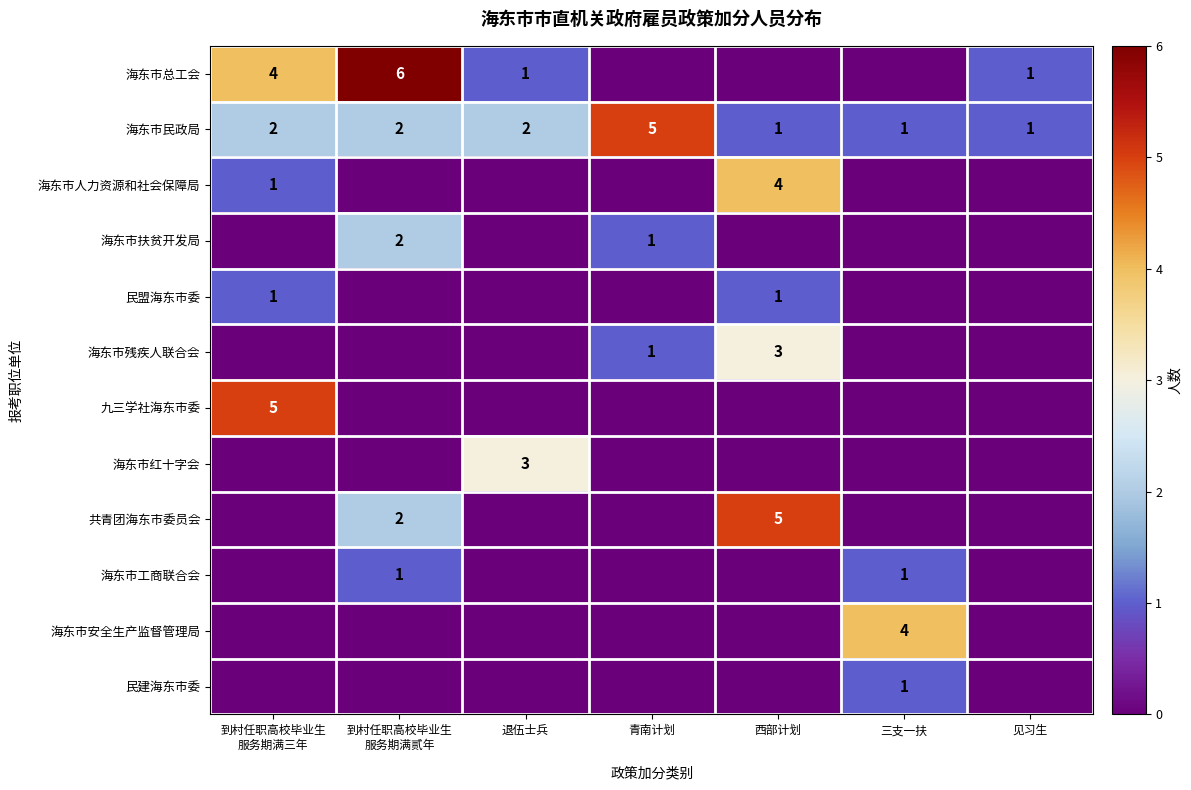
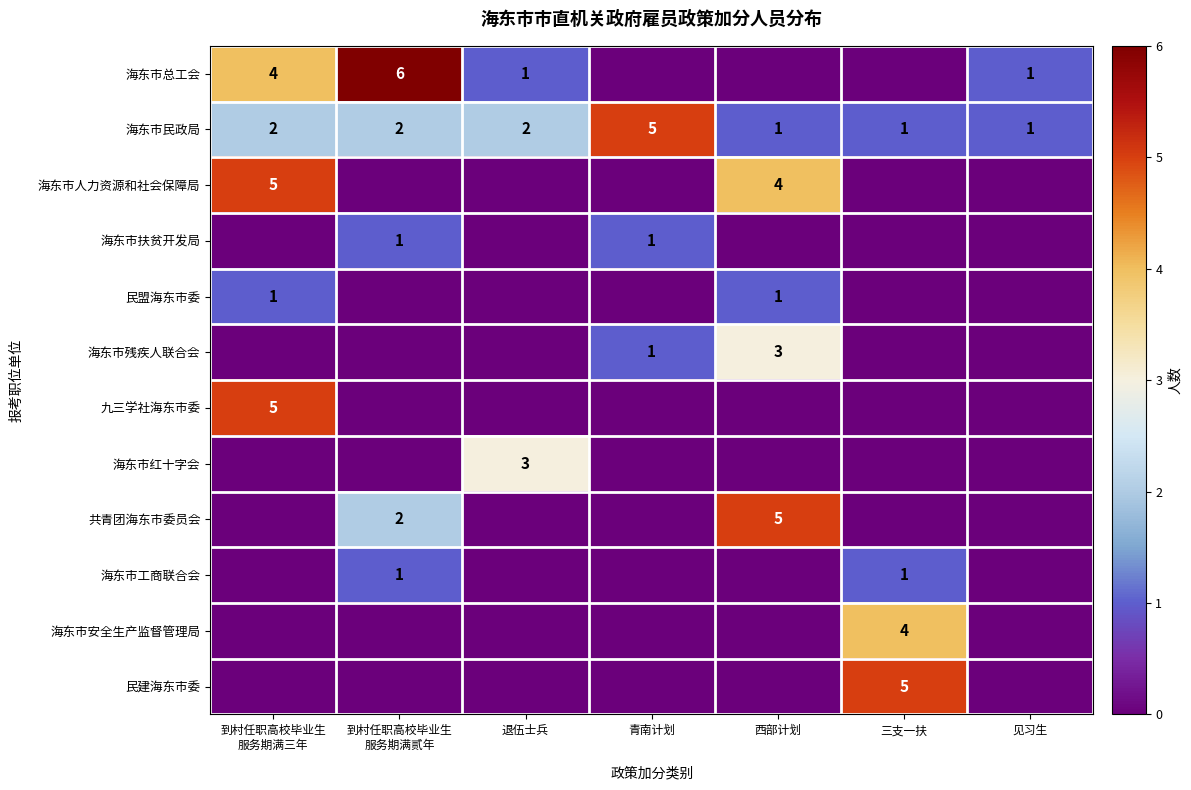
  {
    "海东市总工会": {
      "到村任职高校毕业生 服务期满三年": 4,
      "到村任职高校毕业生 服务期满贰年": 6,
      "退伍士兵": 1,
      "见习生": 1
    },
    "海东市民政局": {
      "到村任职高校毕业生 服务期满三年": 2,
      "到村任职高校毕业生 服务期满贰年": 2,
      "退伍士兵": 2,
      "青南计划": 5,
      "西部计划": 1,
      "三支一扶": 1,
      "见习生": 1
    },
    "海东市人力资源和社会保障局": {
-     "到村任职高校毕业生 服务期满三年": 1,
+     "到村任职高校毕业生 服务期满三年": 5,
      "西部计划": 4
    },
    "海东市扶贫开发局": {
-     "到村任职高校毕业生 服务期满贰年": 2,
+     "到村任职高校毕业生 服务期满贰年": 1,
      "青南计划": 1
    },
    "民盟海东市委": {
      "到村任职高校毕业生 服务期满三年": 1,
      "西部计划": 1
    },
    "海东市残疾人联合会": {
      "青南计划": 1,
      "西部计划": 3
    },
    "九三学社海东市委": {
      "到村任职高校毕业生 服务期满三年": 5
    },
    "海东市红十字会": {
      "退伍士兵": 3
    },
    "共青团海东市委员会": {
      "到村任职高校毕业生 服务期满贰年": 2,
      "西部计划": 5
    },
    "海东市工商联合会": {
      "到村任职高校毕业生 服务期满贰年": 1,
      "三支一扶": 1
    },
    "海东市安全生产监督管理局": {
      "三支一扶": 4
    },
    "民建海东市委": {
-     "三支一扶": 1
+     "三支一扶": 5
    }
  }
